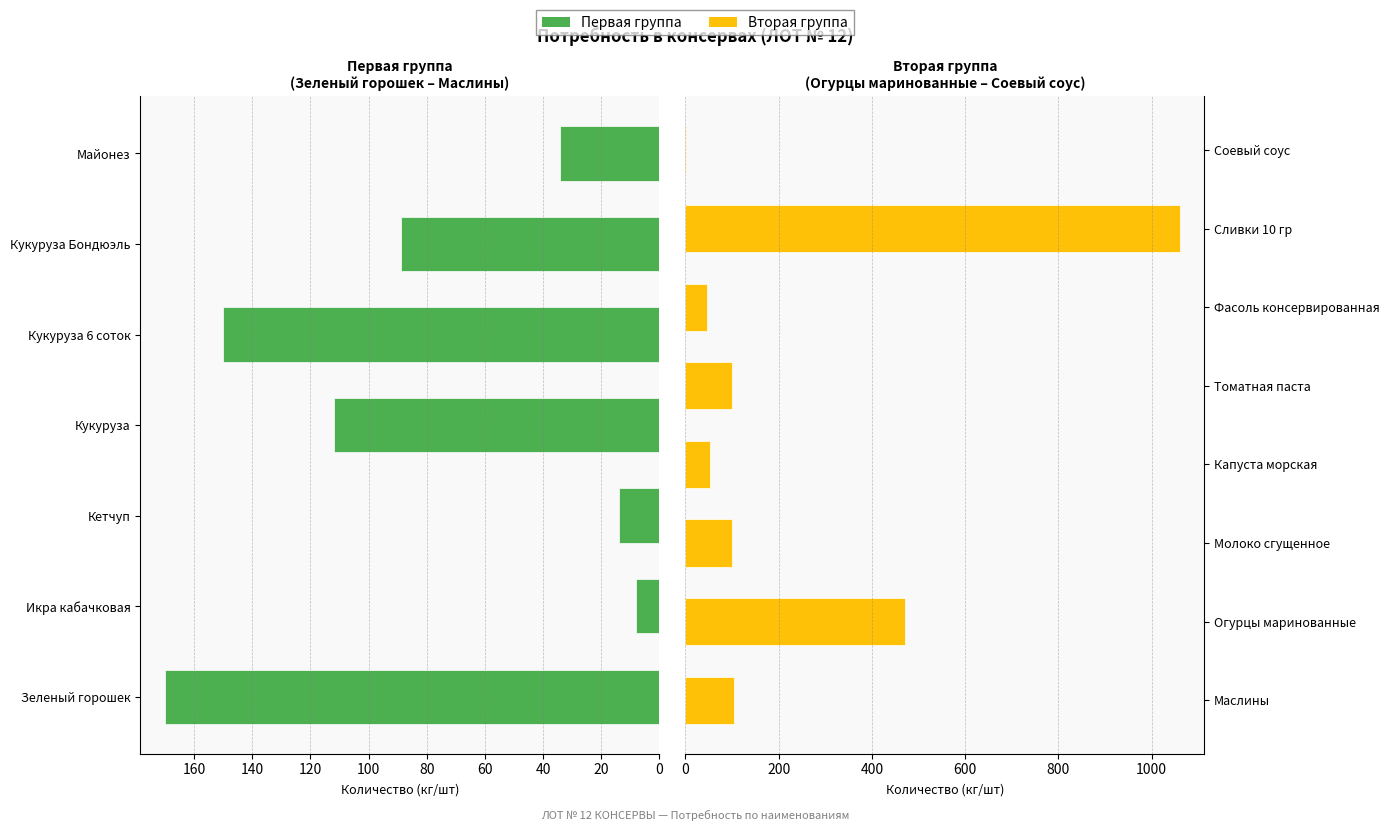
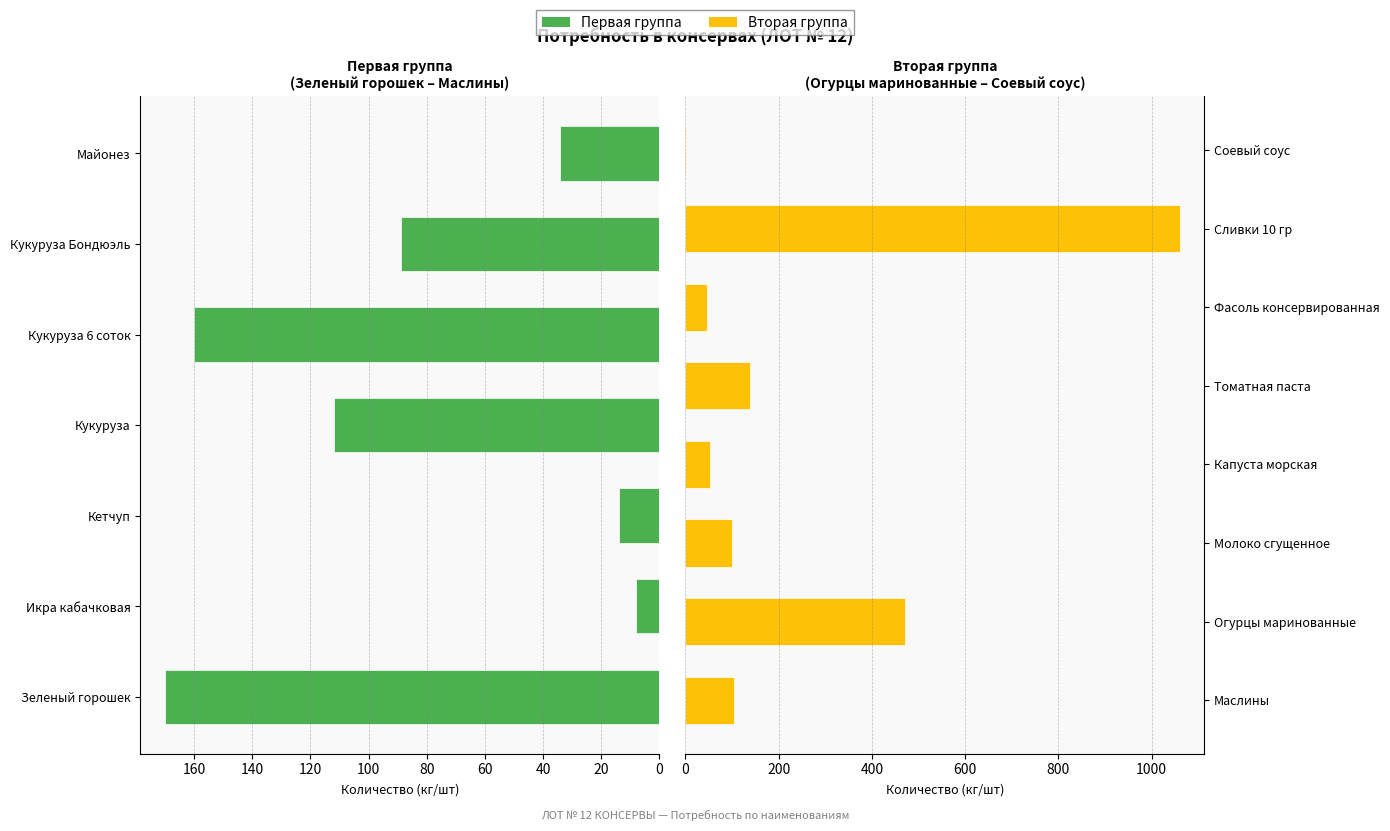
  {
    "Первая группа (Зеленый горошек – Маслины)": {
      "Майонез": 34,
      "Кукуруза Бондюэль": 89,
-     "Кукуруза 6 соток": 150,
+     "Кукуруза 6 соток": 160,
      "Кукуруза": 112,
      "Кетчуп": 14,
      "Икра кабачковая": 8,
      "Зеленый горошек": 170
    },
    "Вторая группа (Огурцы маринованные – Соевый соус)": {
      "Сливки 10 гр": 1060,
      "Фасоль консервированная": 50,
-     "Томатная паста": 100,
+     "Томатная паста": 140,
      "Капуста морская": 50,
      "Молоко сгущенное": 100,
      "Огурцы маринованные": 470,
      "Маслины": 110
    }
  }
